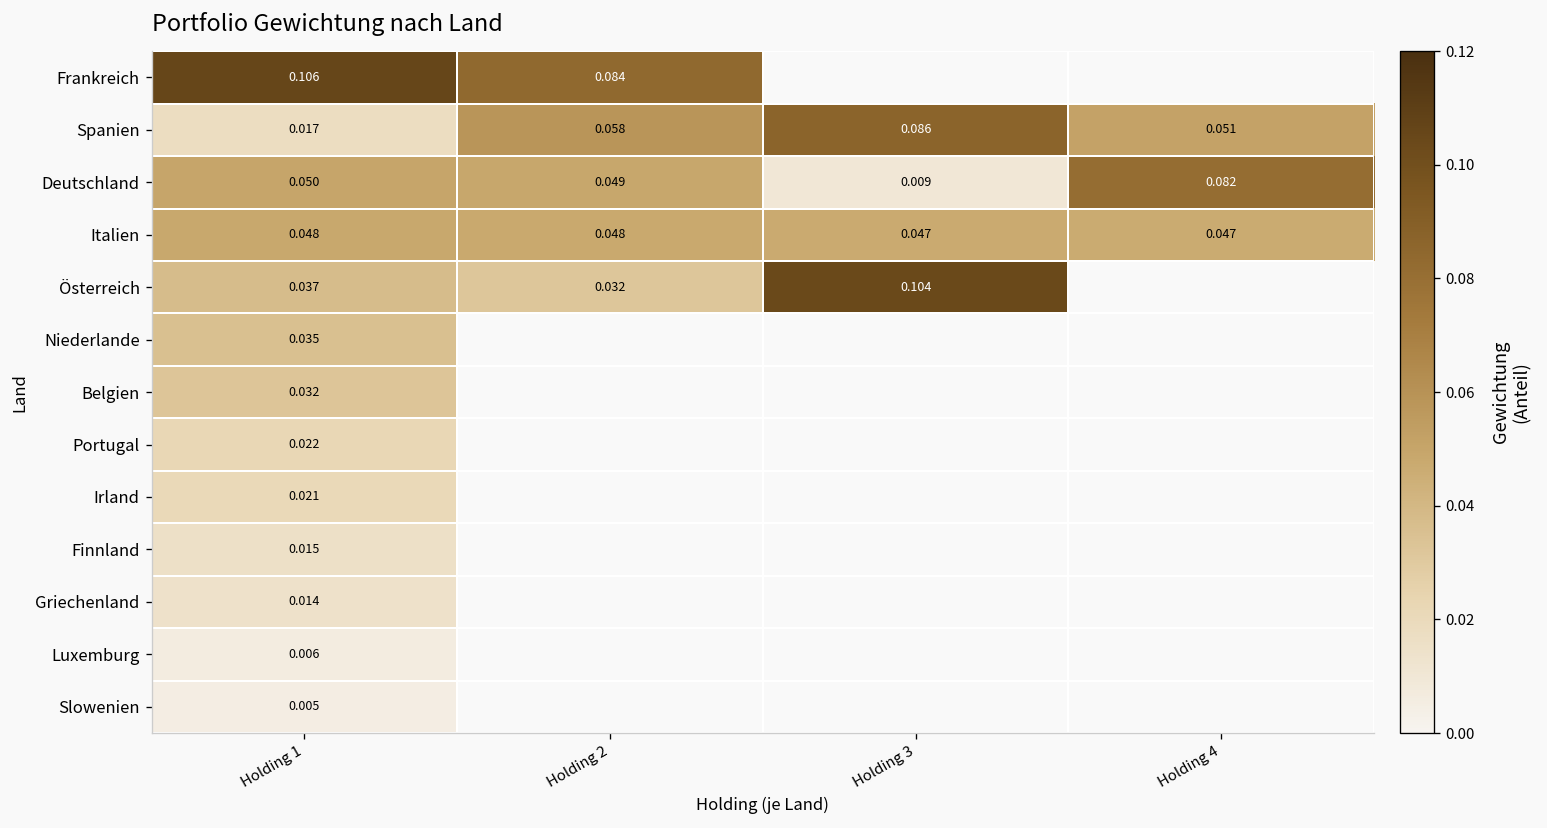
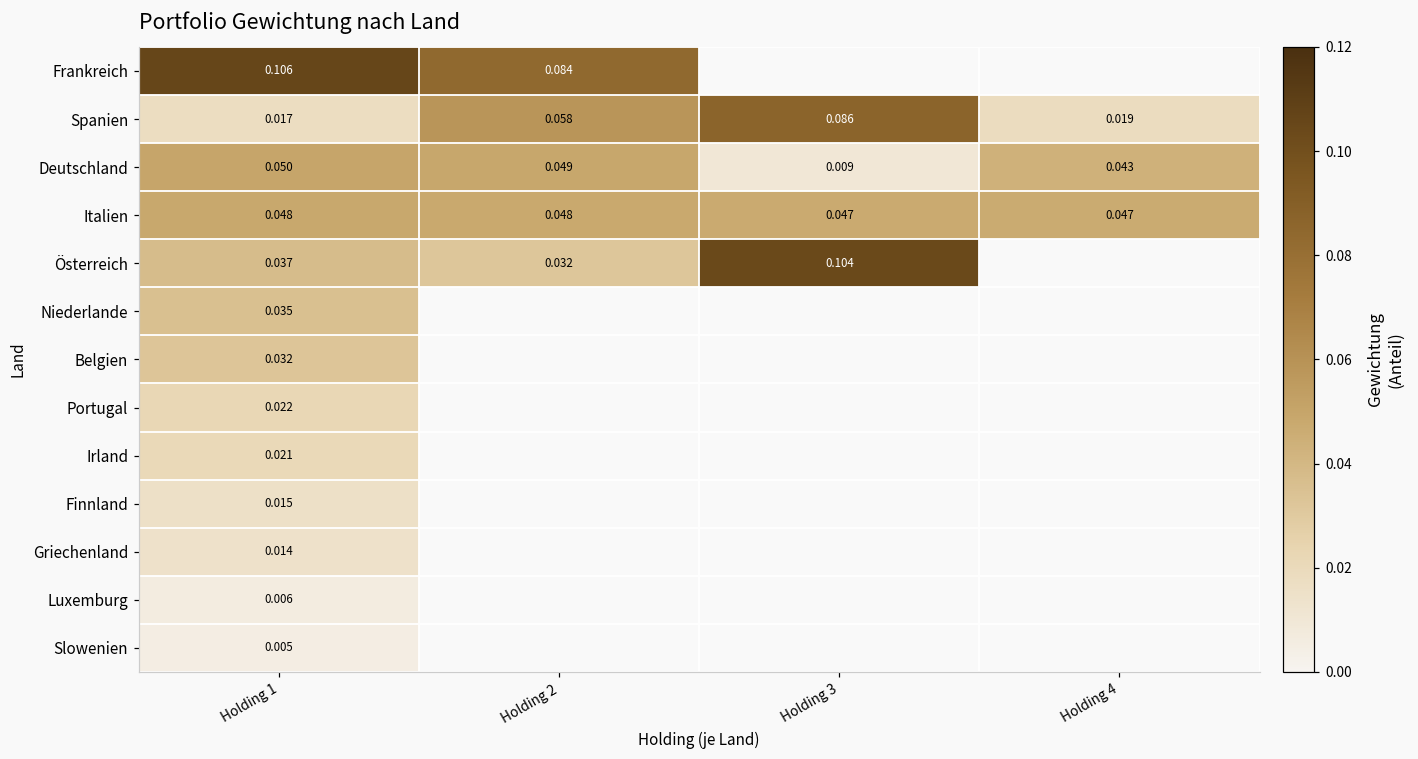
  {
    "Frankreich": {
      "Holding 1": 0.106,
      "Holding 2": 0.084
    },
    "Spanien": {
      "Holding 1": 0.017,
      "Holding 2": 0.058,
      "Holding 3": 0.086,
-     "Holding 4": 0.051
+     "Holding 4": 0.019
    },
    "Deutschland": {
      "Holding 1": 0.050,
      "Holding 2": 0.049,
      "Holding 3": 0.009,
-     "Holding 4": 0.082
+     "Holding 4": 0.043
    },
    "Italien": {
      "Holding 1": 0.048,
      "Holding 2": 0.048,
      "Holding 3": 0.047,
      "Holding 4": 0.047
    },
    "Österreich": {
      "Holding 1": 0.037,
      "Holding 2": 0.032,
      "Holding 3": 0.104
    },
    "Niederlande": {
      "Holding 1": 0.035
    },
    "Belgien": {
      "Holding 1": 0.032
    },
    "Portugal": {
      "Holding 1": 0.022
    },
    "Irland": {
      "Holding 1": 0.021
    },
    "Finnland": {
      "Holding 1": 0.015
    },
    "Griechenland": {
      "Holding 1": 0.014
    },
    "Luxemburg": {
      "Holding 1": 0.006
    },
    "Slowenien": {
      "Holding 1": 0.005
    }
  }
